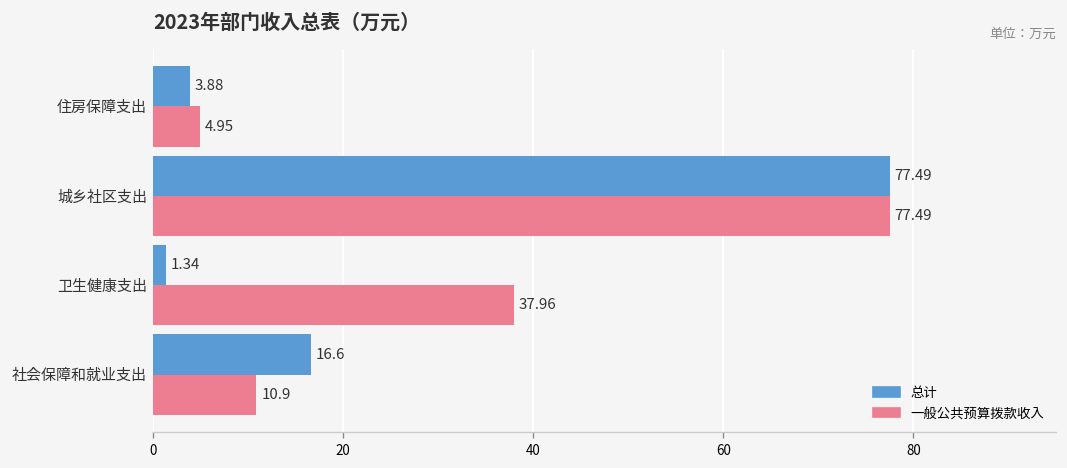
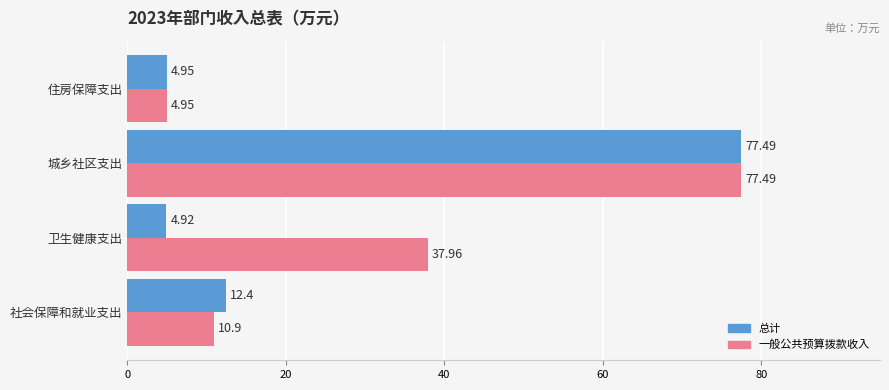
  {
    "总计": {
-     "住房保障支出": 3.88,
+     "住房保障支出": 4.95,
      "城乡社区支出": 77.49,
-     "卫生健康支出": 1.34,
-     "社会保障和就业支出": 16.6
+     "卫生健康支出": 4.92,
+     "社会保障和就业支出": 12.4
    },
    "一般公共预算拨款收入": {
      "住房保障支出": 4.95,
      "城乡社区支出": 77.49,
      "卫生健康支出": 37.96,
      "社会保障和就业支出": 10.9
    }
  }
